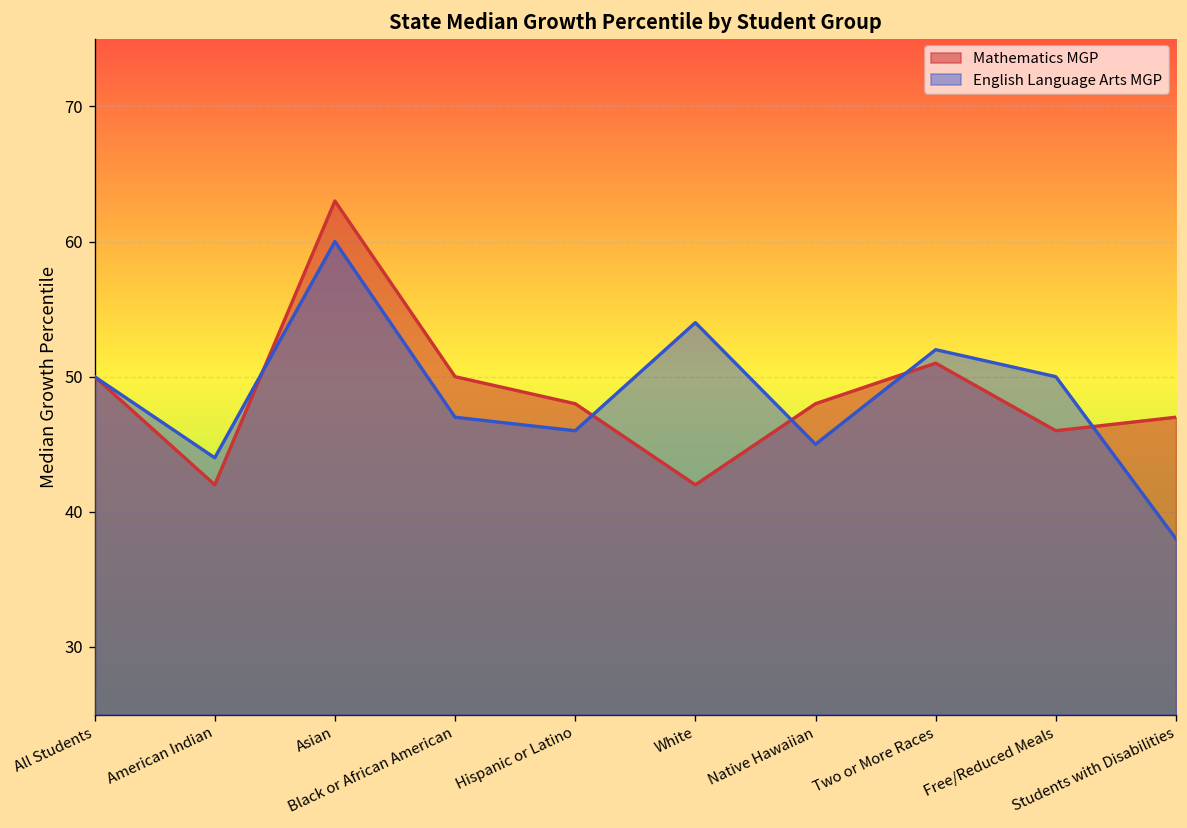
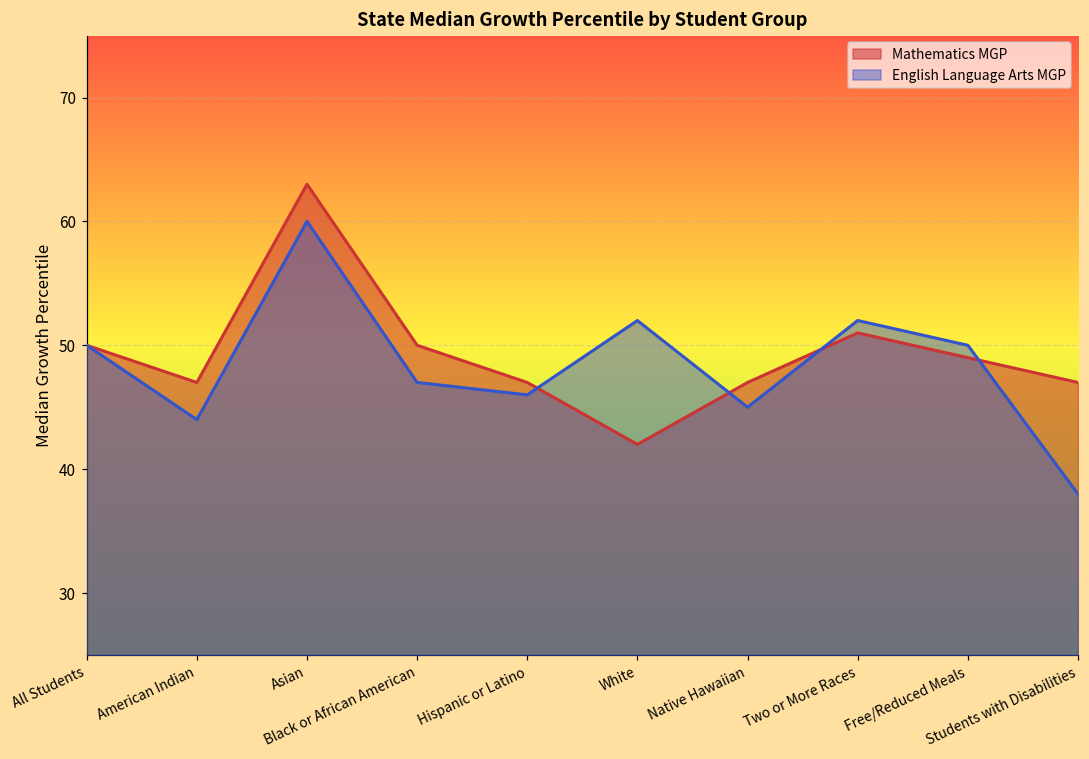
  {
    "Mathematics MGP": {
-     "American Indian": 42,
+     "American Indian": 47,
      "Asian": 63,
      "Black or African American": 50,
-     "Hispanic or Latino": 48,
+     "Hispanic or Latino": 47,
      "White": 42,
-     "Native Hawaiian": 48,
+     "Native Hawaiian": 47,
      "Two or More Races": 51,
-     "Free/Reduced Meals": 46,
+     "Free/Reduced Meals": 49,
      "Students with Disabilities": 47
    },
    "English Language Arts MGP": {
      "American Indian": 44,
      "Asian": 60,
      "Black or African American": 47,
      "Hispanic or Latino": 46,
-     "White": 54,
+     "White": 52,
      "Native Hawaiian": 45,
      "Two or More Races": 52,
      "Free/Reduced Meals": 50,
      "Students with Disabilities": 38
    }
  }
